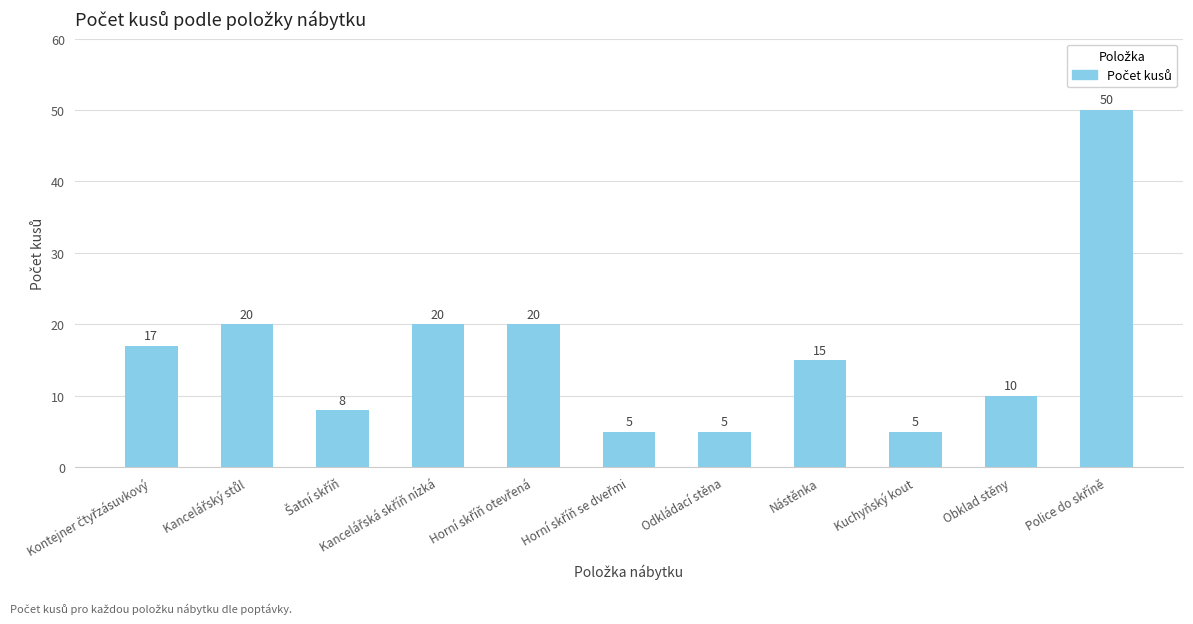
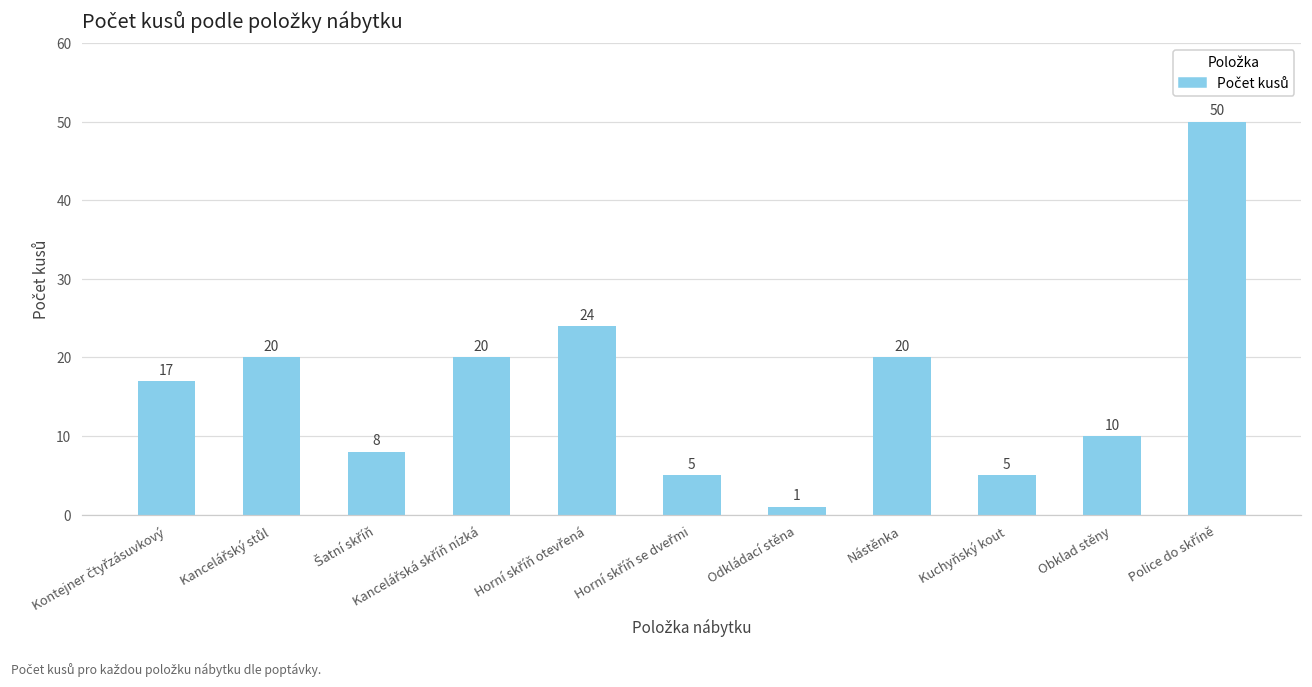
  {
    "Kontejner čtyřzásuvkový": 17,
    "Kancelářský stůl": 20,
    "Šatní skříň": 8,
    "Kancelářská skříň nízká": 20,
-   "Horní skříň otevřená": 20,
+   "Horní skříň otevřená": 24,
    "Horní skříň se dveřmi": 5,
-   "Odkládací stěna": 5,
-   "Nástěnka": 15,
+   "Odkládací stěna": 1,
+   "Nástěnka": 20,
    "Kuchyňský kout": 5,
    "Obklad stěny": 10,
    "Police do skříně": 50
  }
